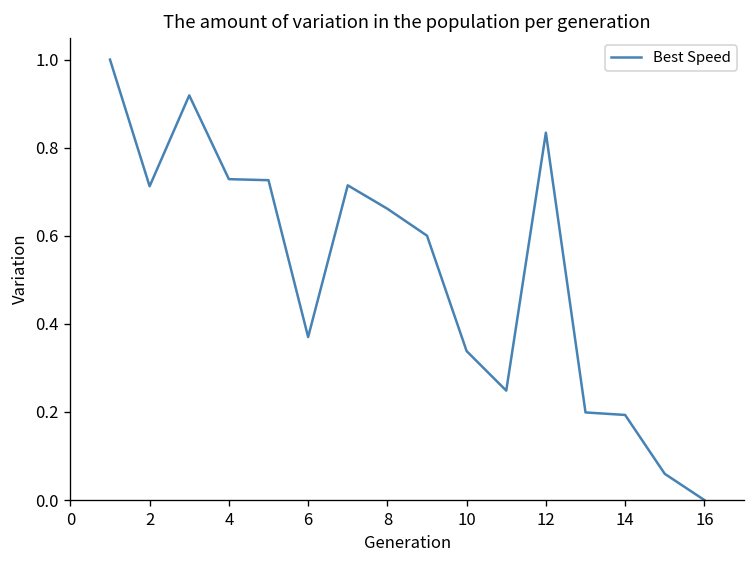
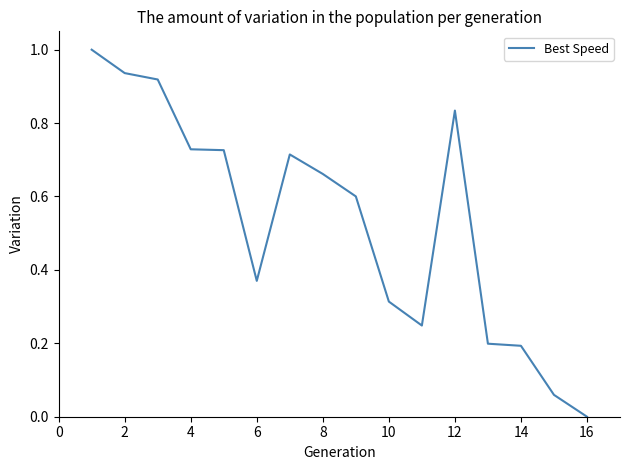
  {
-   "2": 0.71,
+   "2": 0.94,
    "4": 0.73,
    "6": 0.37,
    "8": 0.66,
-   "10": 0.34,
+   "10": 0.31,
    "12": 0.83,
    "14": 0.19,
    "16": 0.00
  }
